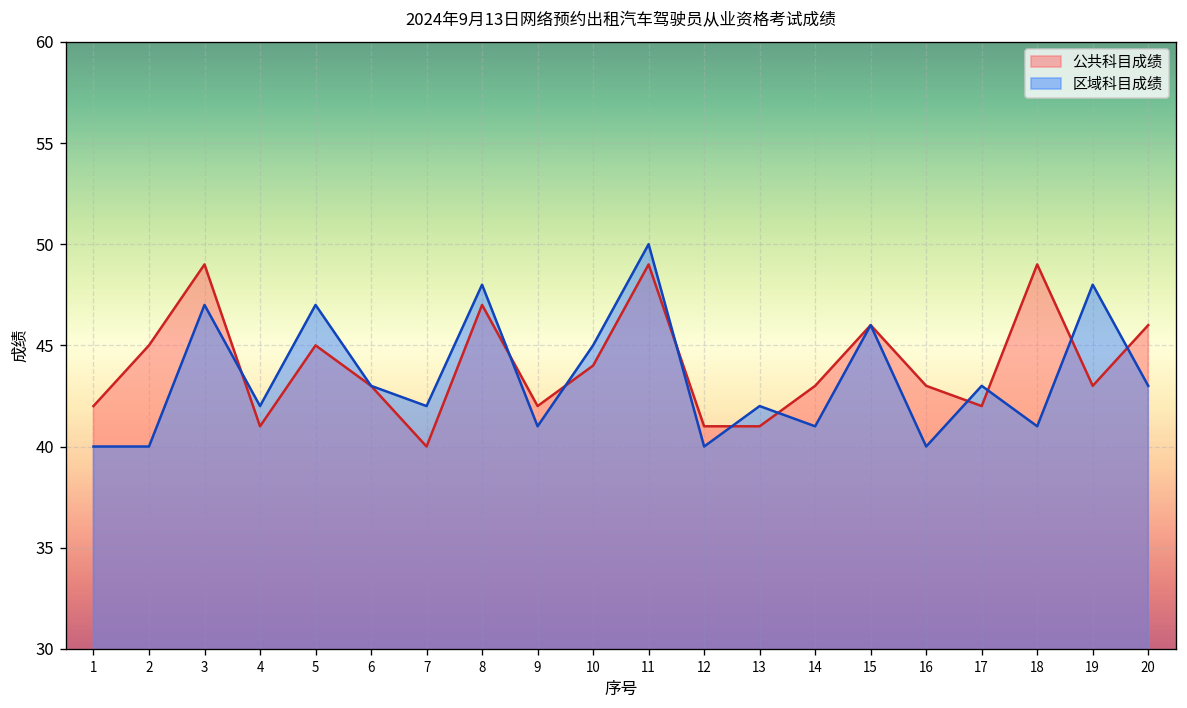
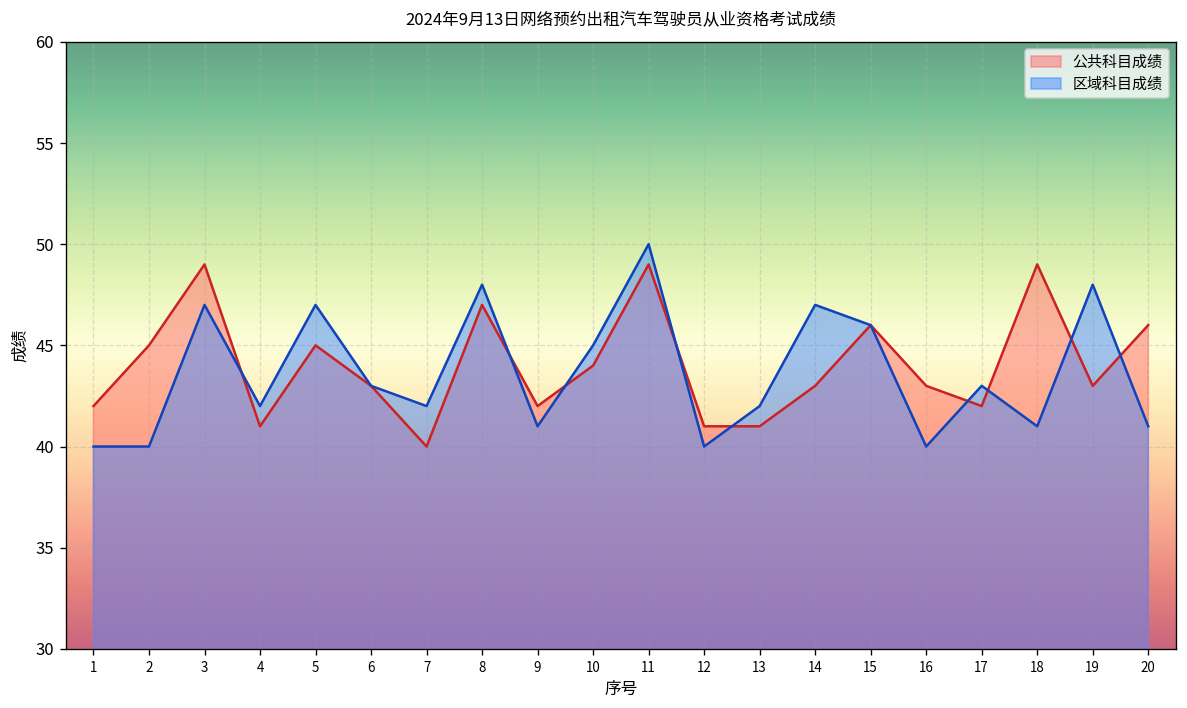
  {
    "公共科目成绩": {
      "1": 42,
      "2": 45,
      "3": 49,
      "4": 41,
      "5": 45,
      "7": 40,
      "8": 47,
      "9": 42,
      "10": 44,
      "11": 49,
      "12": 41,
      "13": 41,
      "14": 43,
      "16": 43,
      "17": 42,
      "18": 49,
      "19": 43,
      "20": 46
    },
    "区域科目成绩": {
      "1": 40,
      "2": 40,
      "3": 47,
      "4": 42,
      "5": 47,
      "7": 42,
      "8": 48,
      "9": 41,
      "10": 45,
      "11": 50,
      "12": 40,
      "13": 42,
-     "14": 41,
+     "14": 47,
      "16": 40,
      "17": 43,
      "18": 41,
      "19": 48,
-     "20": 43
+     "20": 41
    }
  }
